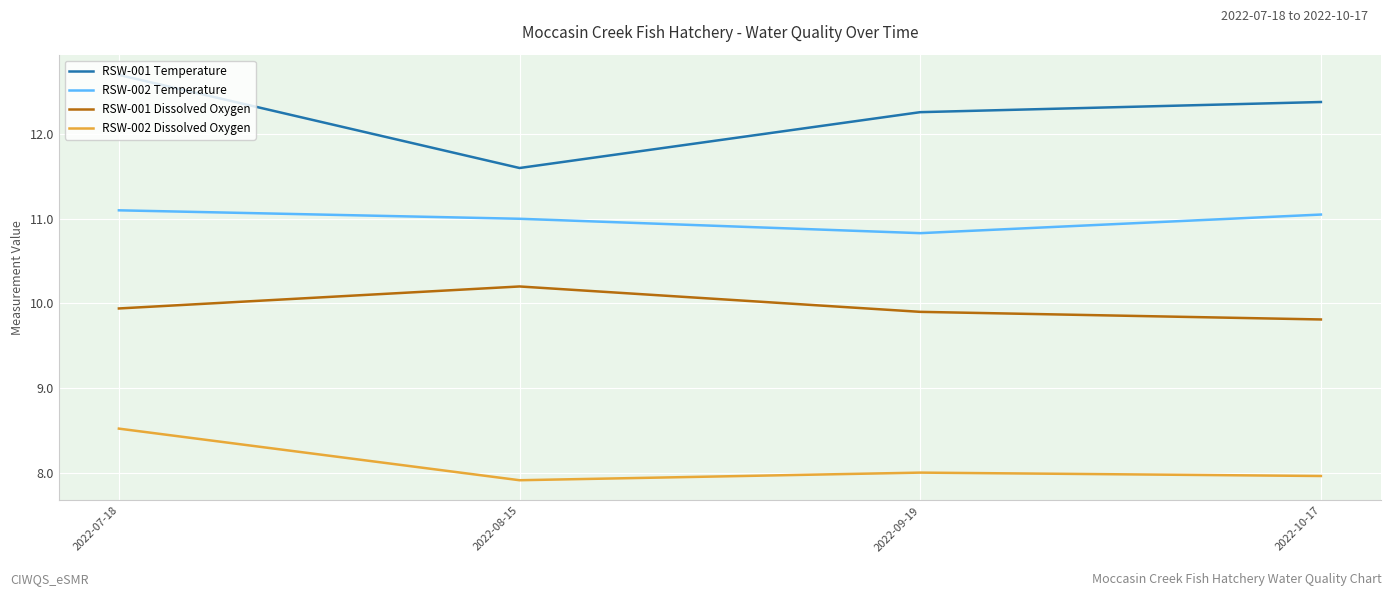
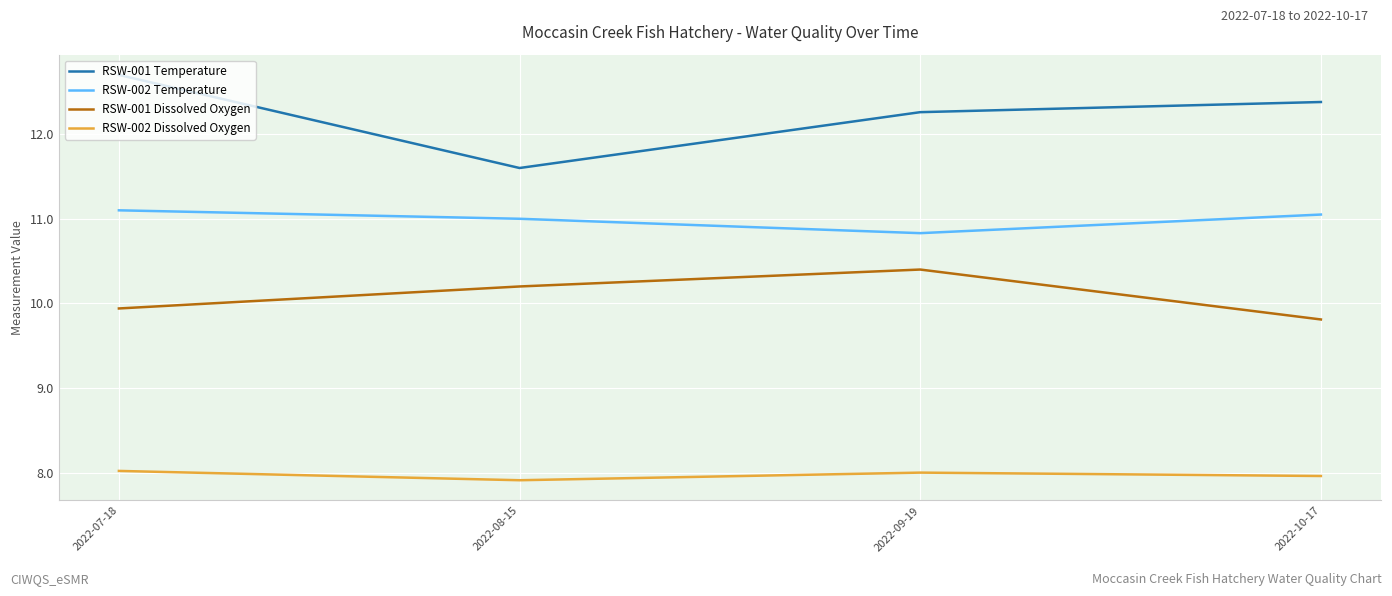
  {
    "RSW-001 Temperature": {
      "2022-08-15": 11.6,
      "2022-09-19": 12.3,
      "2022-10-17": 12.4
    },
    "RSW-002 Temperature": {
      "2022-07-18": 11.1,
      "2022-08-15": 11.0,
      "2022-09-19": 10.8,
      "2022-10-17": 11.1
    },
    "RSW-001 Dissolved Oxygen": {
      "2022-07-18": 9.9,
      "2022-08-15": 10.2,
-     "2022-09-19": 9.9,
+     "2022-09-19": 10.4,
      "2022-10-17": 9.8
    },
    "RSW-002 Dissolved Oxygen": {
-     "2022-07-18": 8.5,
+     "2022-07-18": 8.0,
      "2022-08-15": 7.9,
      "2022-09-19": 8.0,
      "2022-10-17": 8.0
    }
  }
